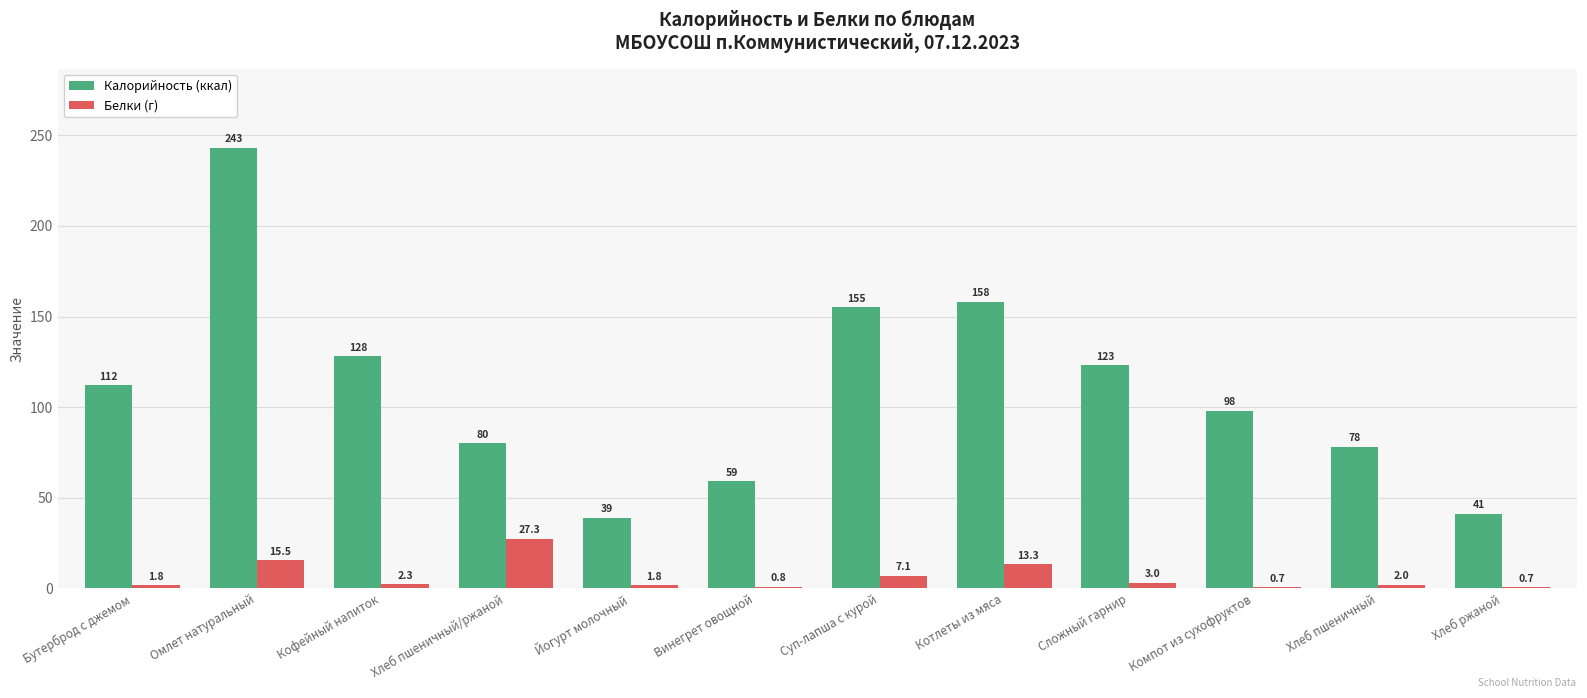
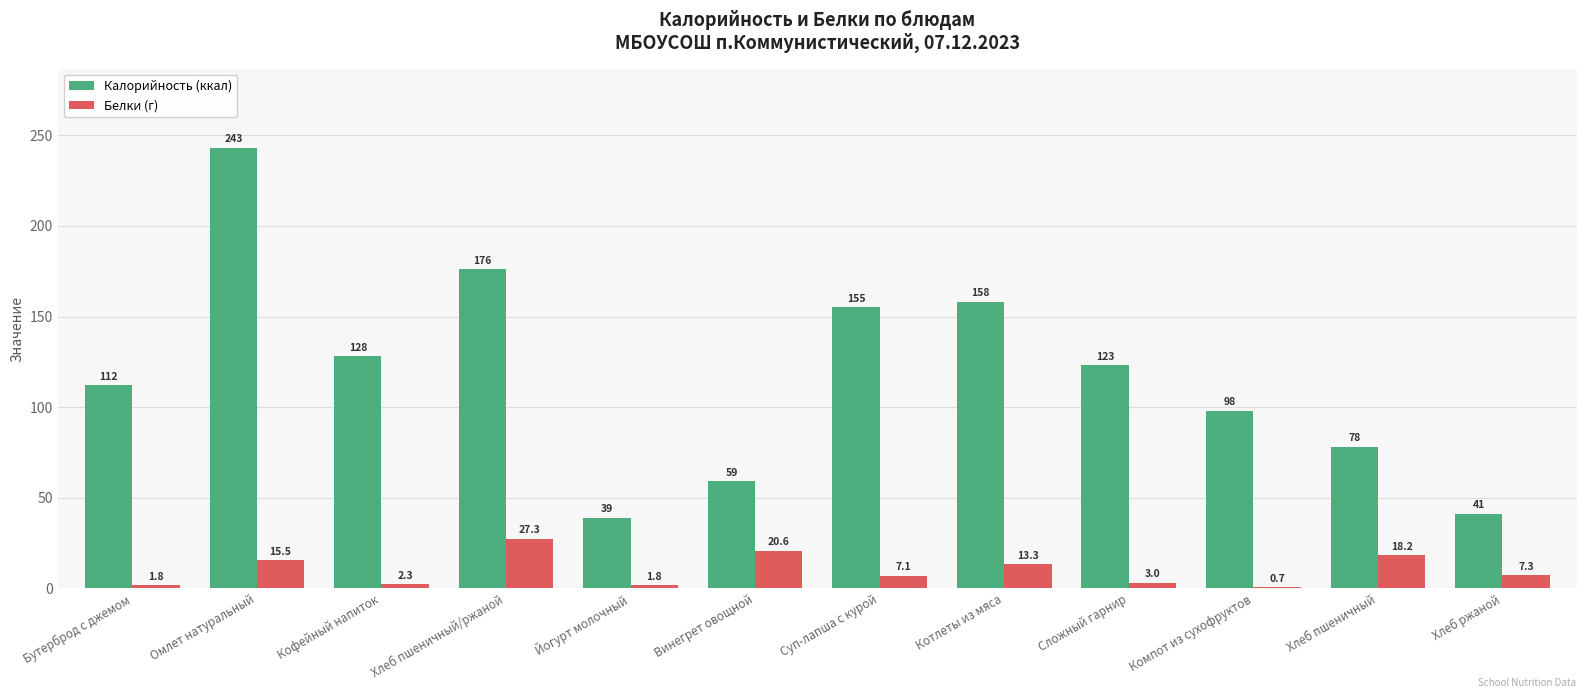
  {
    "Калорийность (ккал)": {
      "Бутерброд с джемом": 112,
      "Омлет натуральный": 243,
      "Кофейный напиток": 128,
-     "Хлеб пшеничный/ржаной": 80,
+     "Хлеб пшеничный/ржаной": 176,
      "Йогурт молочный": 39,
      "Винегрет овощной": 59,
      "Суп-лапша с курой": 155,
      "Котлеты из мяса": 158,
      "Сложный гарнир": 123,
      "Компот из сухофруктов": 98,
      "Хлеб пшеничный": 78,
      "Хлеб ржаной": 41
    },
    "Белки (г)": {
      "Бутерброд с джемом": 1.8,
      "Омлет натуральный": 15.5,
      "Кофейный напиток": 2.3,
      "Хлеб пшеничный/ржаной": 27.3,
      "Йогурт молочный": 1.8,
-     "Винегрет овощной": 0.8,
+     "Винегрет овощной": 20.6,
      "Суп-лапша с курой": 7.1,
      "Котлеты из мяса": 13.3,
      "Сложный гарнир": 3.0,
      "Компот из сухофруктов": 0.7,
-     "Хлеб пшеничный": 2.0,
-     "Хлеб ржаной": 0.7
+     "Хлеб пшеничный": 18.2,
+     "Хлеб ржаной": 7.3
    }
  }
